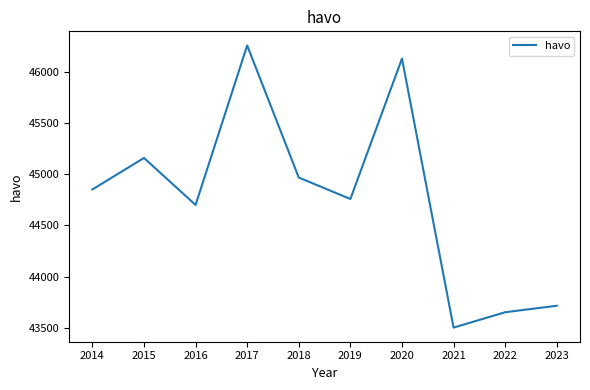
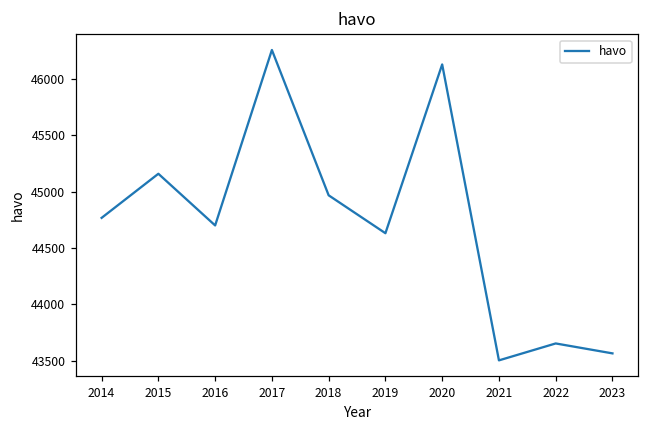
  {
-   "2014": 44850,
+   "2014": 44770,
    "2015": 45160,
    "2016": 44700,
    "2017": 46260,
    "2018": 44970,
-   "2019": 44760,
+   "2019": 44630,
    "2020": 46130,
    "2021": 43500,
    "2022": 43650,
-   "2023": 43720
+   "2023": 43570
  }
